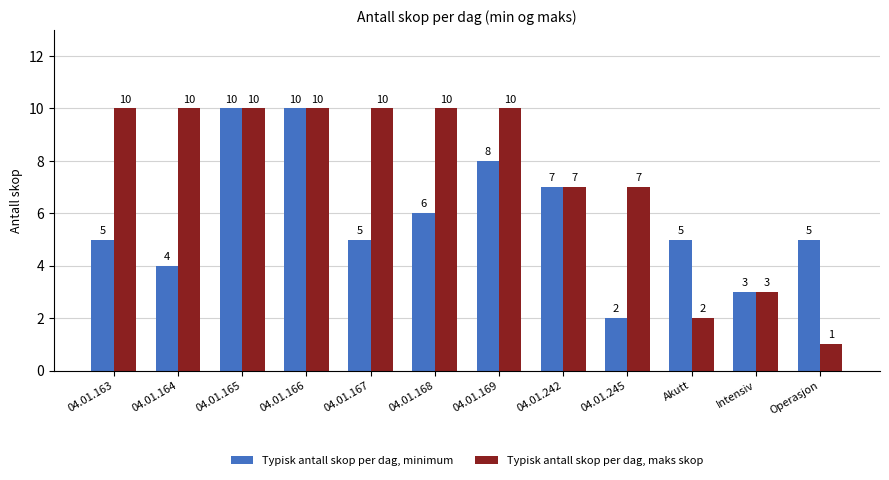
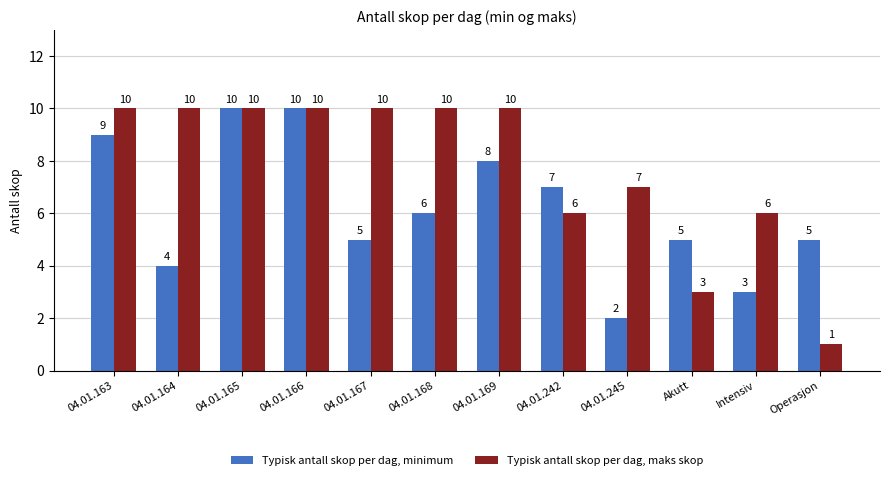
  {
    "Typisk antall skop per dag, minimum": {
-     "04.01.163": 5,
+     "04.01.163": 9,
      "04.01.164": 4,
      "04.01.165": 10,
      "04.01.166": 10,
      "04.01.167": 5,
      "04.01.168": 6,
      "04.01.169": 8,
      "04.01.242": 7,
      "04.01.245": 2,
      "Akutt": 5,
      "Intensiv": 3,
      "Operasjon": 5
    },
    "Typisk antall skop per dag, maks skop": {
      "04.01.163": 10,
      "04.01.164": 10,
      "04.01.165": 10,
      "04.01.166": 10,
      "04.01.167": 10,
      "04.01.168": 10,
      "04.01.169": 10,
-     "04.01.242": 7,
+     "04.01.242": 6,
      "04.01.245": 7,
-     "Akutt": 2,
-     "Intensiv": 3,
+     "Akutt": 3,
+     "Intensiv": 6,
      "Operasjon": 1
    }
  }
